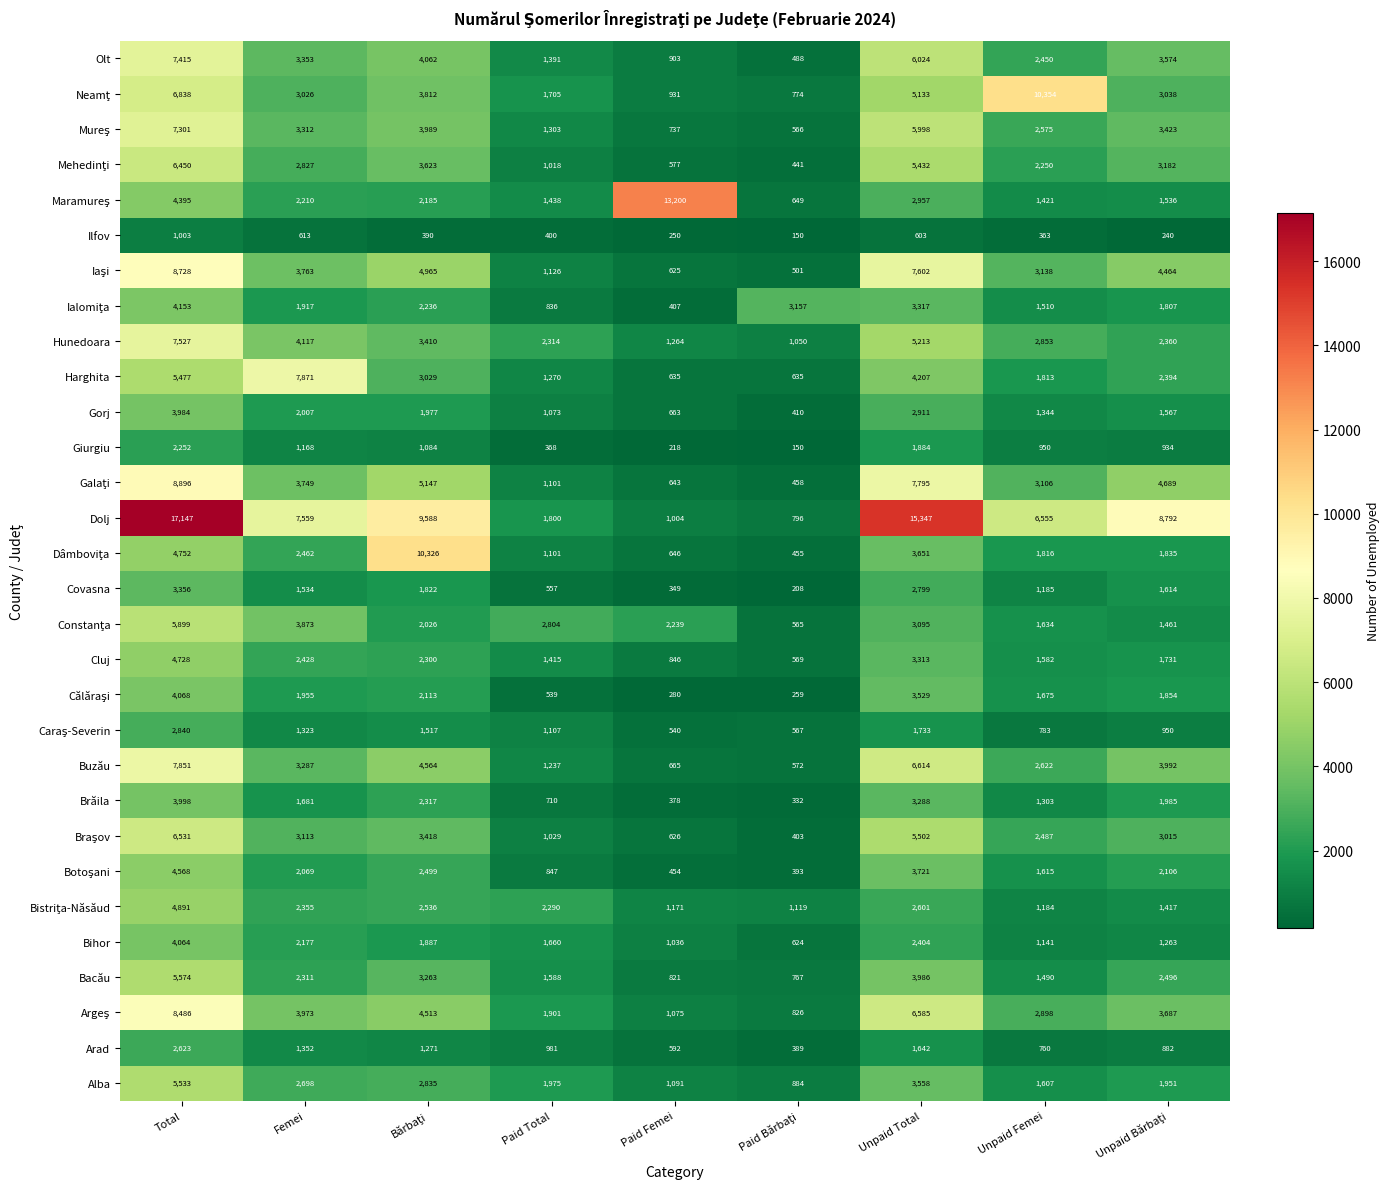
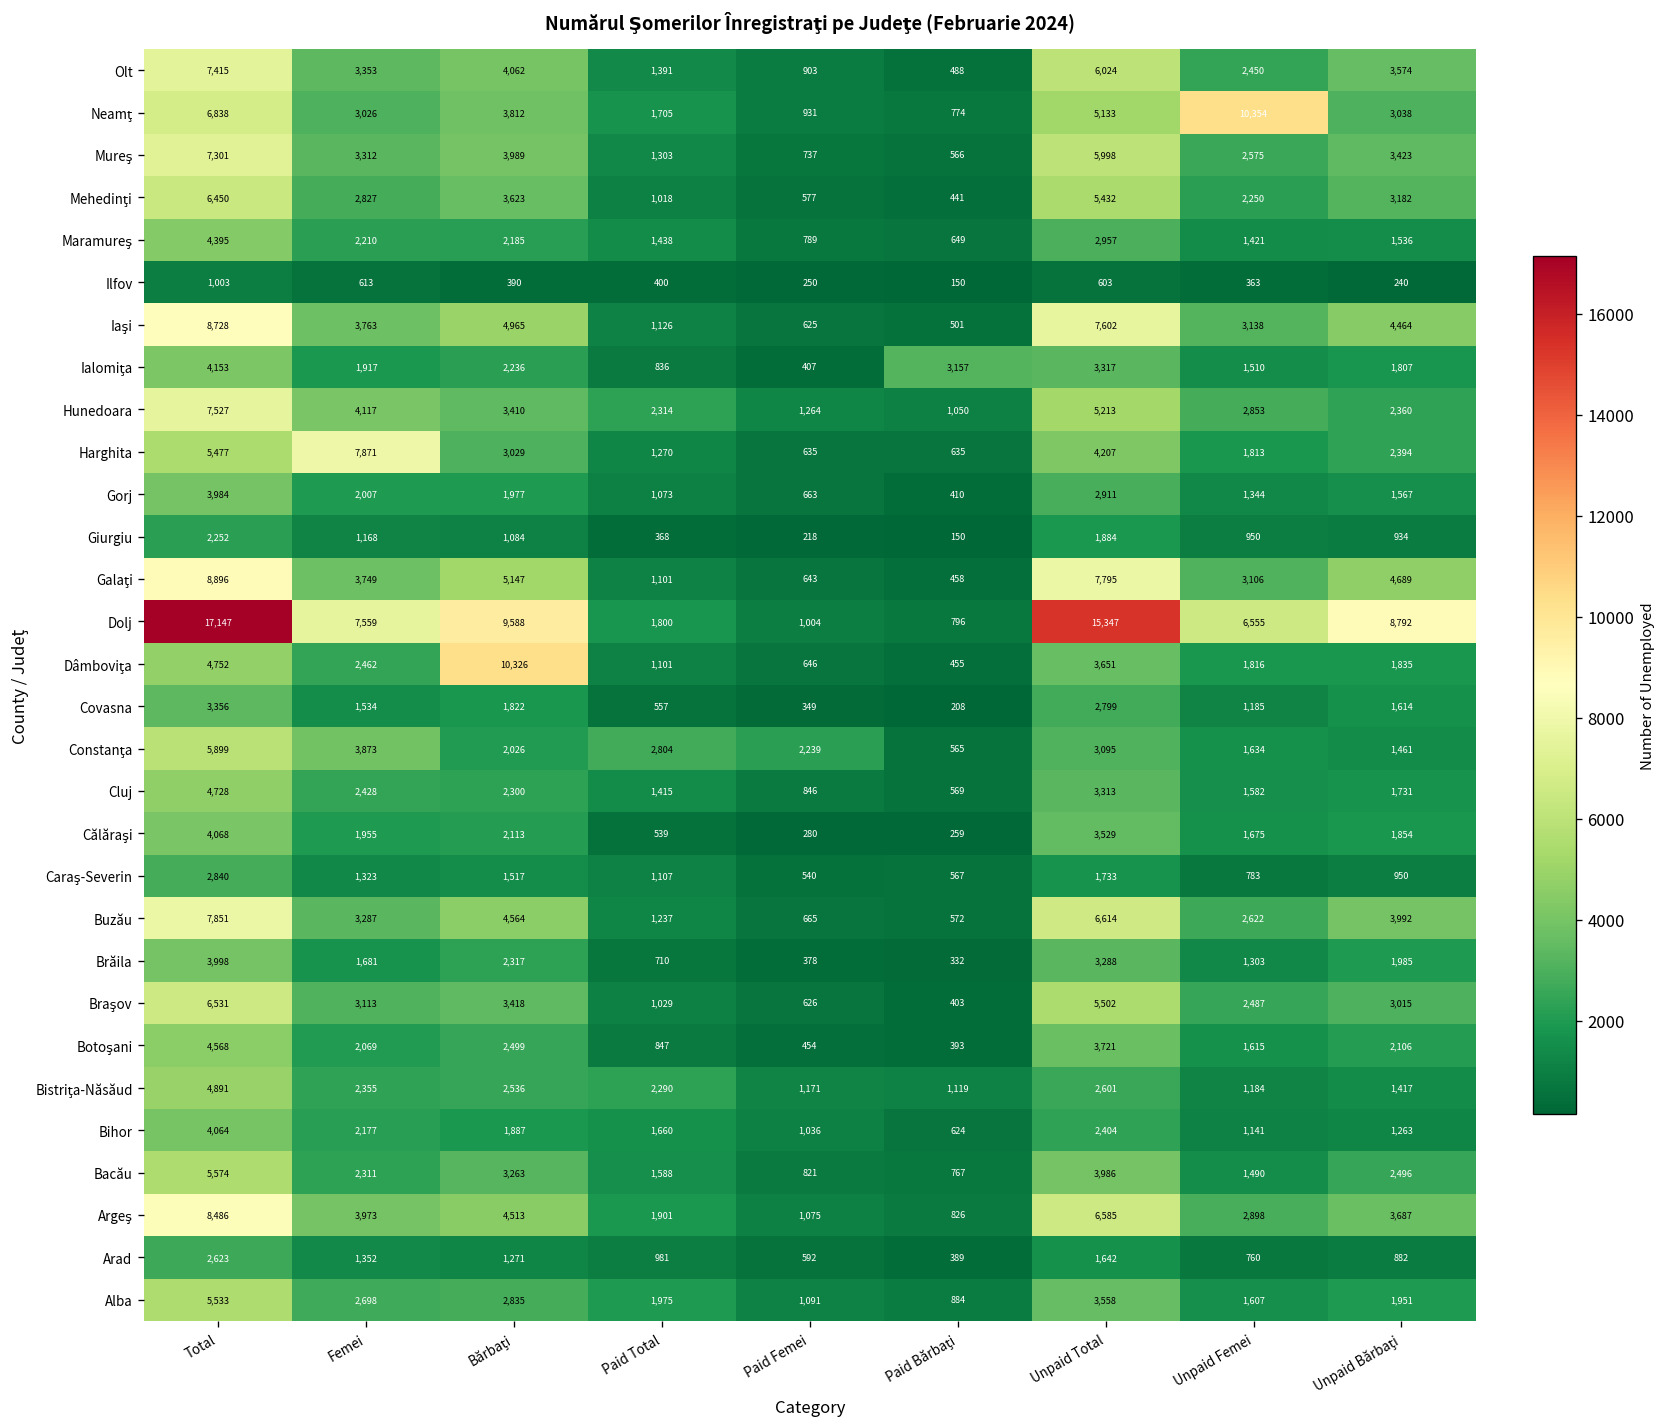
  {
    "Maramureş": {
      "Total": "4,395",
      "Femei": "2,210",
      "Bărbaţi": "2,185",
      "Paid Total": "1,438",
-     "Paid Femei": "13,200",
+     "Paid Femei": "789",
      "Paid Bărbaţi": "649",
      "Unpaid Total": "2,957",
      "Unpaid Femei": "1,421",
      "Unpaid Bărbaţi": "1,536"
    }
  }
